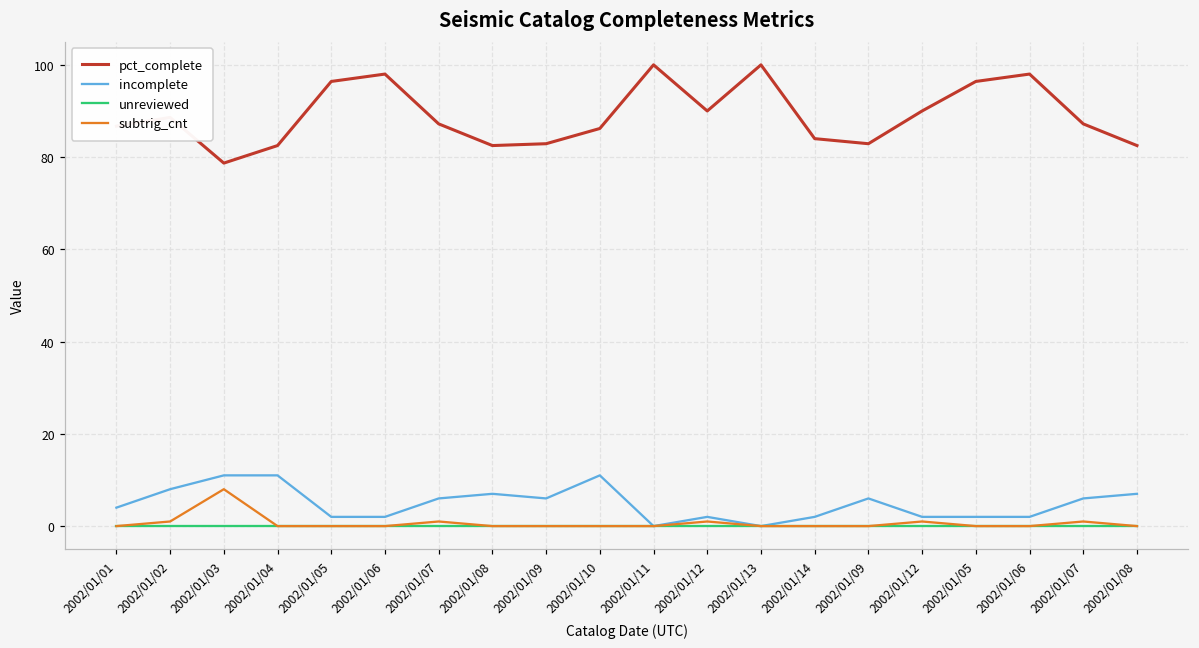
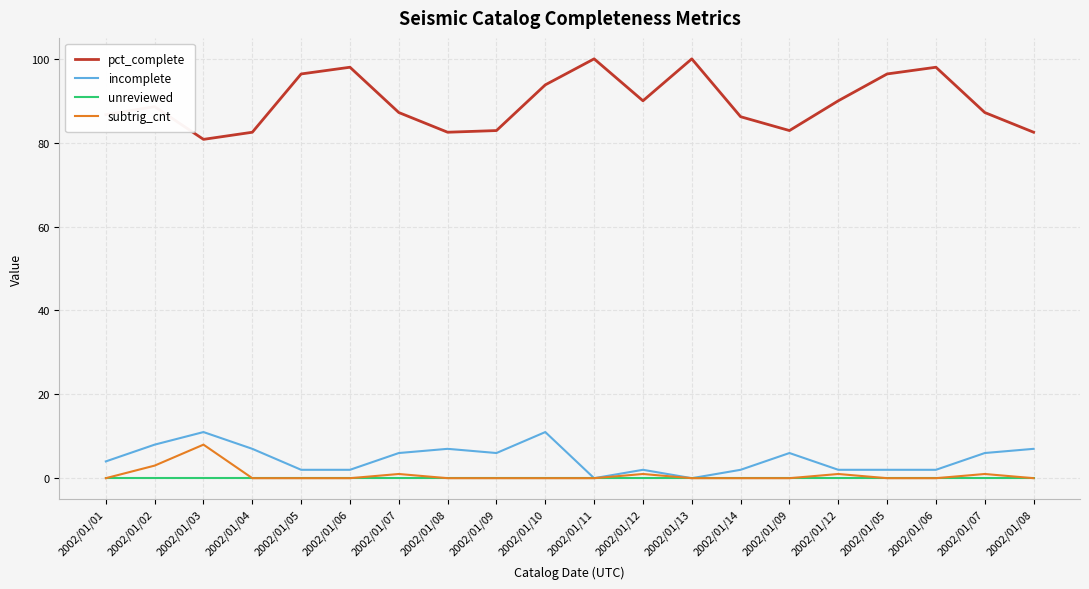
  {
    "pct_complete": {
-     "2002/01/03": 79,
+     "2002/01/03": 81,
      "2002/01/04": 83,
-     "2002/01/10": 86,
+     "2002/01/10": 94,
      "2002/01/11": 100,
      "2002/01/13": 100,
-     "2002/01/14": 84
+     "2002/01/14": 86
    },
    "incomplete": {
      "2002/01/01": 4,
      "2002/01/02": 8,
      "2002/01/03": 11,
-     "2002/01/04": 11,
+     "2002/01/04": 7,
      "2002/01/10": 11,
      "2002/01/14": 2
    },
    "unreviewed": {
      "2002/01/02": 0,
      "2002/01/03": 0
    },
    "subtrig_cnt": {
-     "2002/01/02": 1,
+     "2002/01/02": 3,
      "2002/01/03": 8
    }
  }
